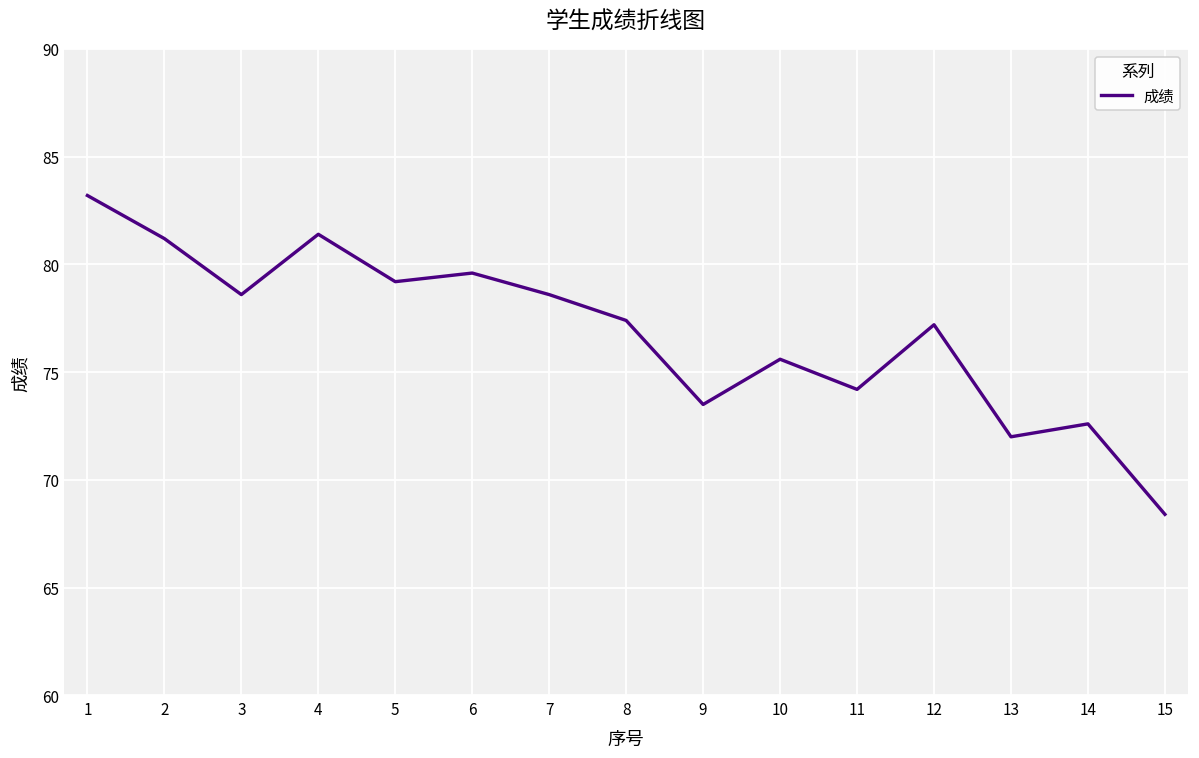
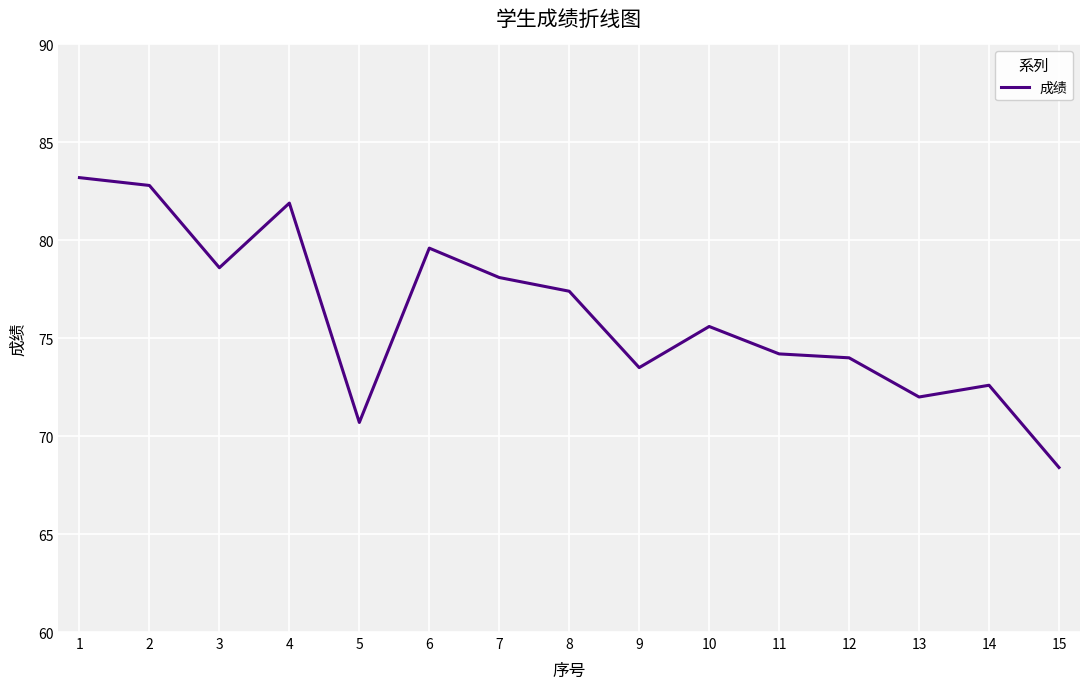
  {
    "1": 83.2,
-   "2": 81.2,
+   "2": 82.8,
    "3": 78.6,
-   "4": 81.4,
-   "5": 79.2,
+   "4": 81.9,
+   "5": 70.7,
    "6": 79.6,
-   "7": 78.6,
+   "7": 78.1,
    "8": 77.4,
    "9": 73.5,
    "10": 75.6,
    "11": 74.2,
-   "12": 77.2,
+   "12": 74.0,
    "13": 72.0,
    "14": 72.6,
    "15": 68.4
  }
